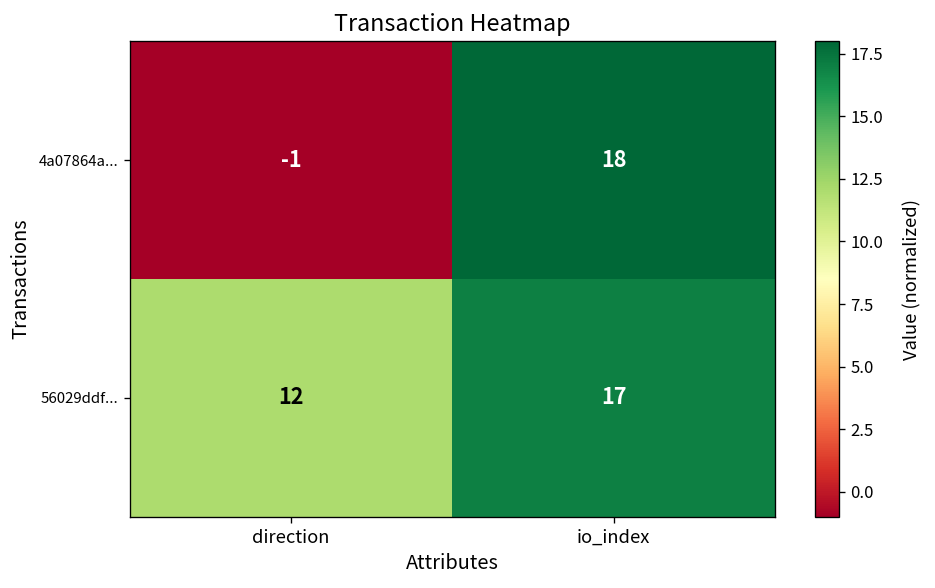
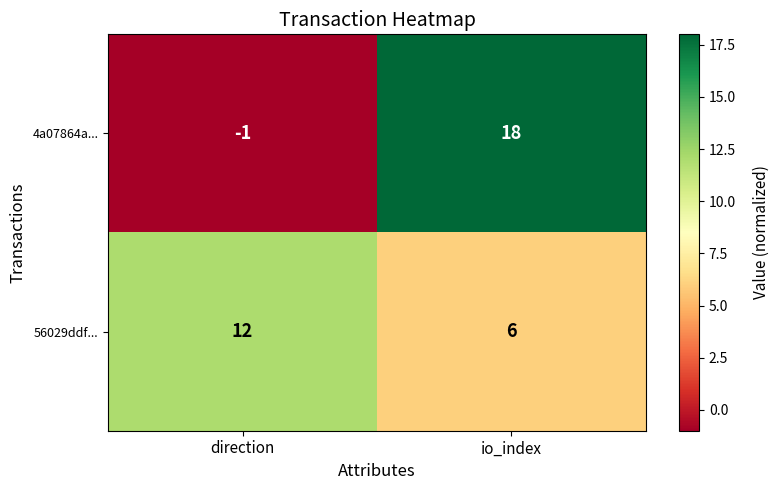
  {
    "4a07864a...": {
      "direction": -1,
      "io_index": 18
    },
    "56029ddf...": {
      "direction": 12,
-     "io_index": 17
+     "io_index": 6
    }
  }
